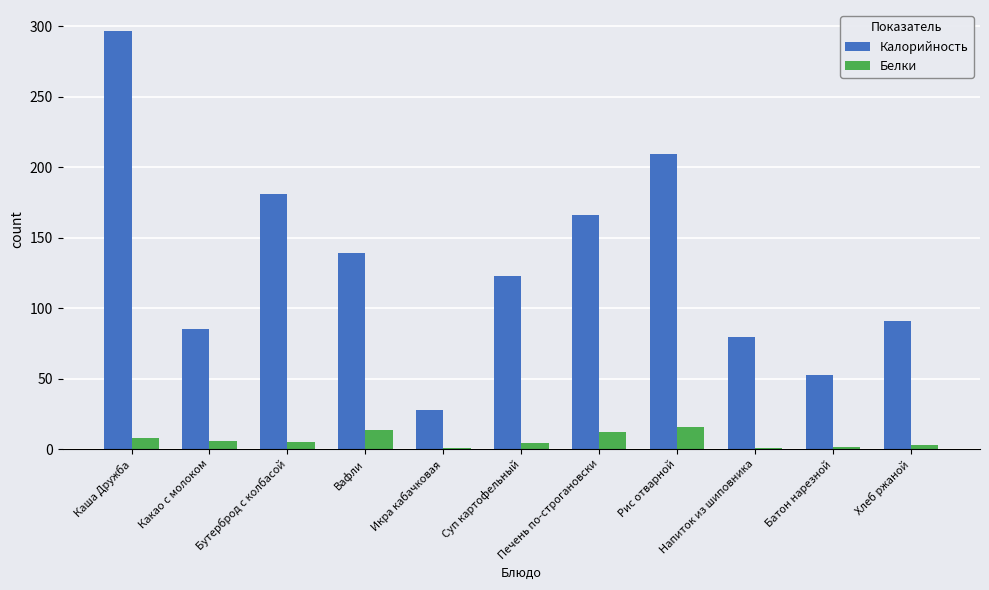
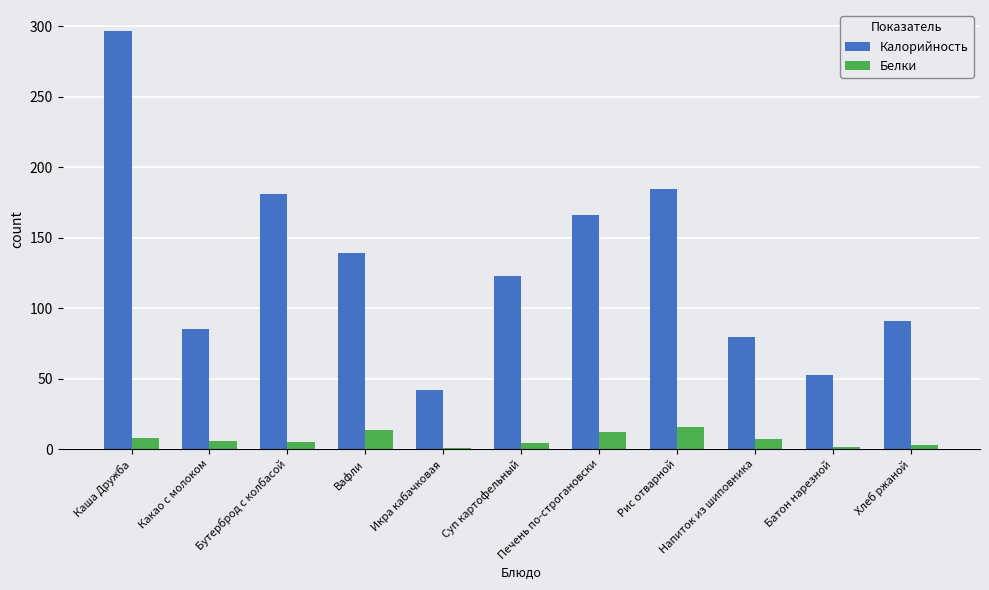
  {
    "Калорийность": {
      "Каша Дружба": 297,
      "Какао с молоком": 85,
      "Бутерброд с колбасой": 181,
      "Вафли": 139,
-     "Икра кабачковая": 28,
+     "Икра кабачковая": 42,
      "Суп картофельный": 123,
      "Печень по-строгановски": 167,
-     "Рис отварной": 210,
+     "Рис отварной": 185,
      "Напиток из шиповника": 79,
      "Батон нарезной": 53,
      "Хлеб ржаной": 91
    },
    "Белки": {
      "Каша Дружба": 8,
      "Какао с молоком": 6,
      "Бутерброд с колбасой": 5,
      "Вафли": 13,
      "Суп картофельный": 4,
      "Печень по-строгановски": 12,
      "Рис отварной": 15,
-     "Напиток из шиповника": 1,
+     "Напиток из шиповника": 7,
      "Хлеб ржаной": 3
    }
  }
